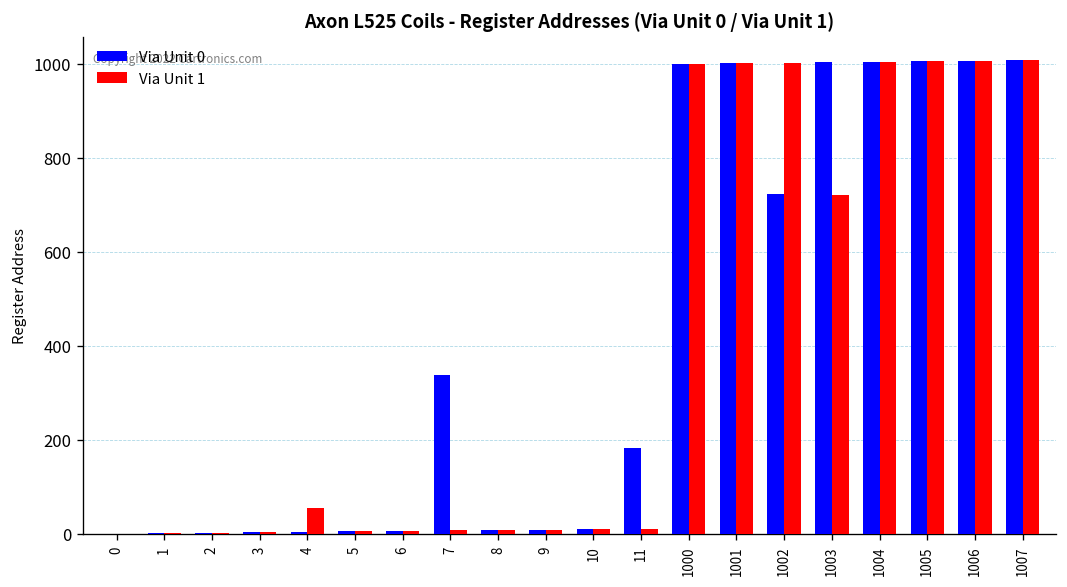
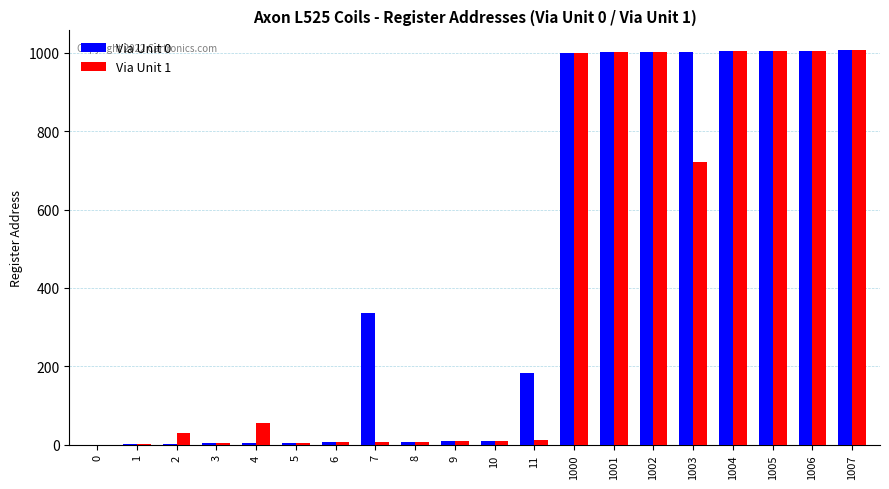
  {
    "Via Unit 0": {
      "0": 0,
      "7": 340,
      "8": 10,
      "9": 10,
      "10": 10,
      "11": 180,
      "1000": 1000,
      "1001": 1000,
-     "1002": 720,
+     "1002": 1000,
      "1003": 1000,
      "1004": 1000,
      "1005": 1010,
      "1006": 1010,
      "1007": 1010
    },
    "Via Unit 1": {
      "0": 0,
-     "2": 0,
+     "2": 30,
      "4": 60,
      "7": 10,
      "8": 10,
      "9": 10,
      "10": 10,
      "11": 10,
      "1000": 1000,
      "1001": 1000,
      "1002": 1000,
      "1003": 720,
      "1004": 1000,
      "1005": 1010,
      "1006": 1010,
      "1007": 1010
    }
  }
